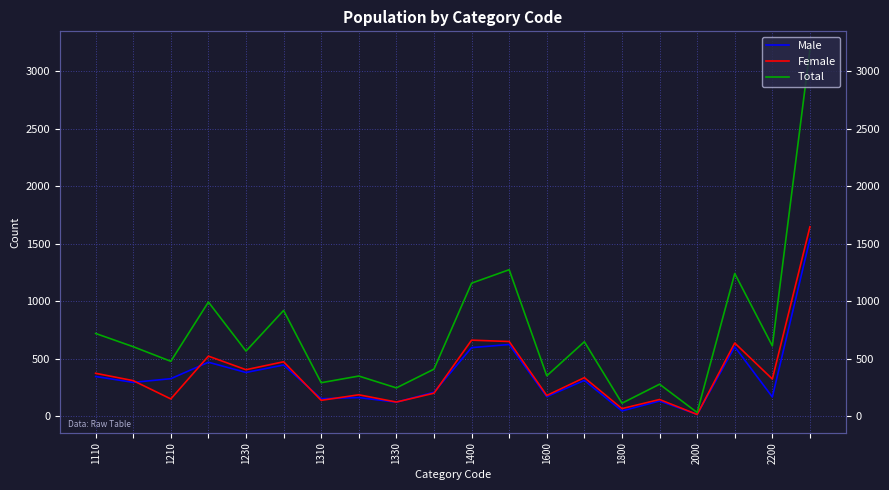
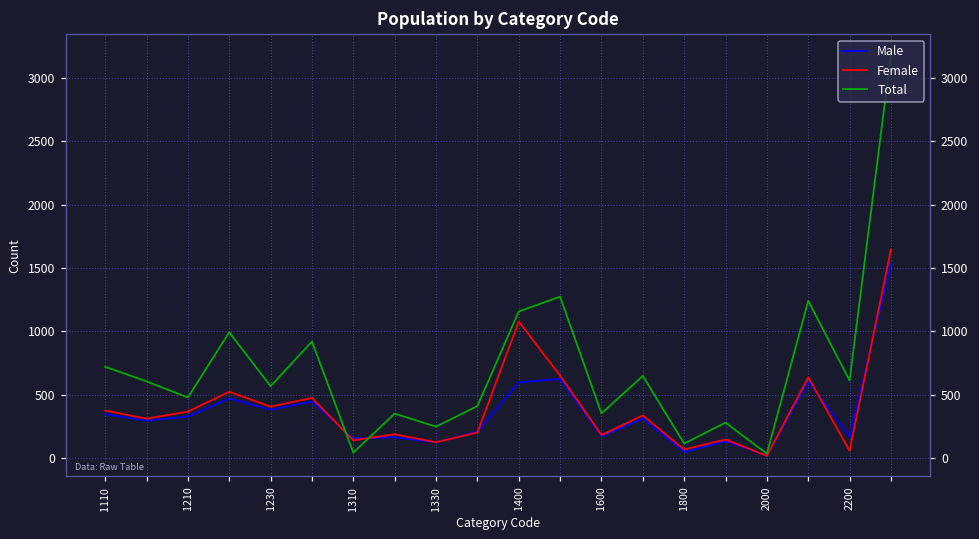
  {
    "Male": {
      "1110": 350,
      "1210": 330,
      "1230": 380,
      "1400": 600,
      "2200": 170
    },
    "Female": {
      "1110": 370,
-     "1210": 150,
+     "1210": 370,
      "1230": 410,
-     "1400": 660,
-     "2200": 320
+     "1400": 1080,
+     "2200": 60
    },
    "Total": {
      "1110": 720,
      "1210": 480,
      "1230": 570,
-     "1310": 290,
+     "1310": 40,
      "1330": 250,
      "1400": 1160,
      "1600": 350,
      "1800": 110,
      "2200": 610
    }
  }
